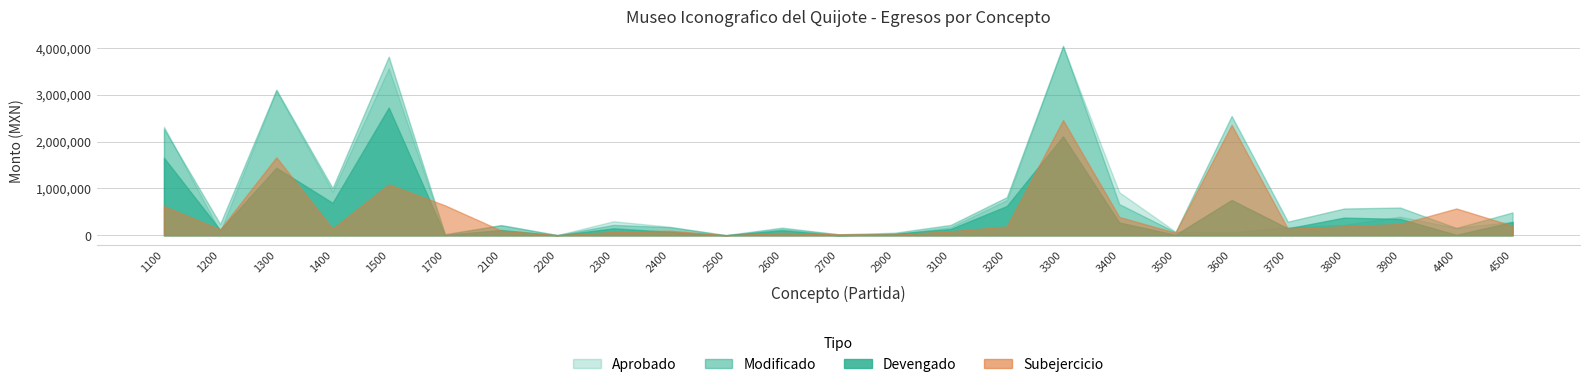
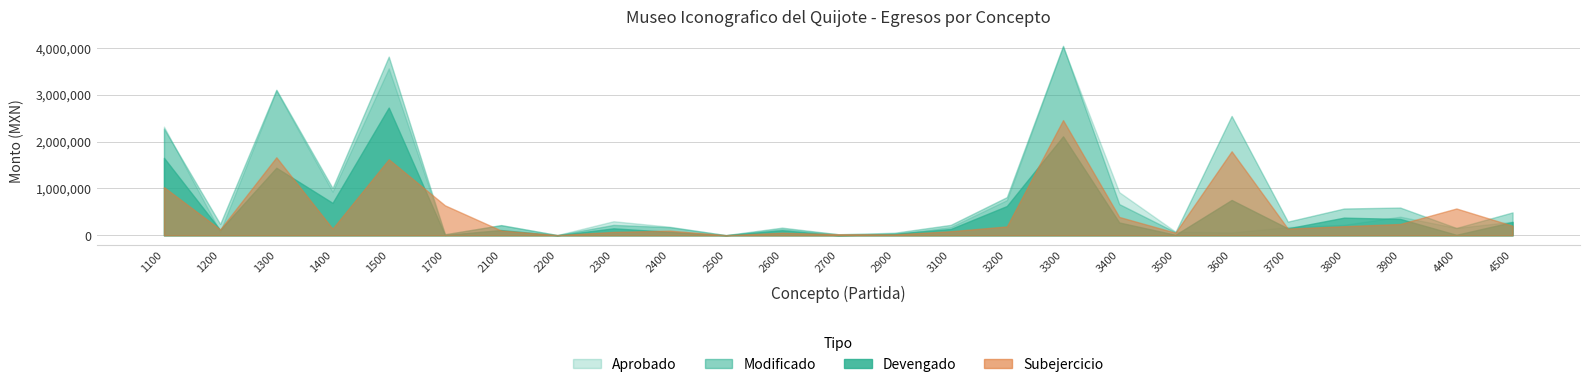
  {
    "Subejercicio": {
-     "1100": "600,000",
+     "1100": "1,000,000",
      "1300": "1,700,000",
      "1400": "100,000",
-     "1500": "1,100,000",
+     "1500": "1,600,000",
      "1700": "600,000",
      "2300": "100,000",
      "3200": "200,000",
      "3300": "2,500,000",
      "3400": "400,000",
-     "3600": "2,400,000",
+     "3600": "1,800,000",
      "3900": "200,000",
      "4400": "600,000",
      "4500": "200,000"
    }
  }
